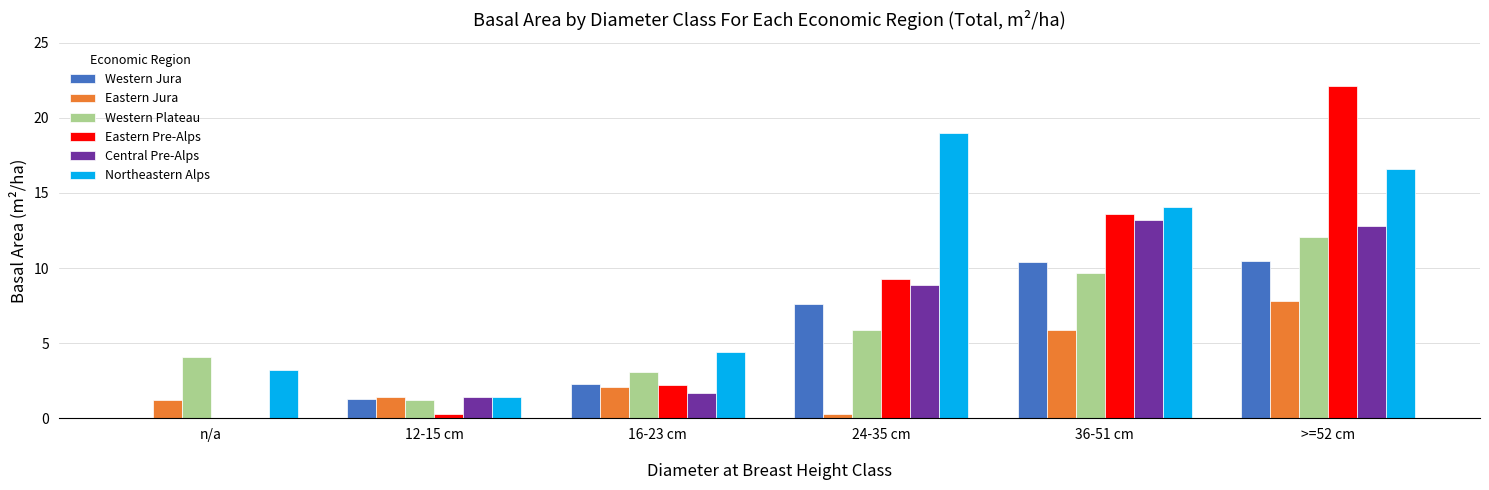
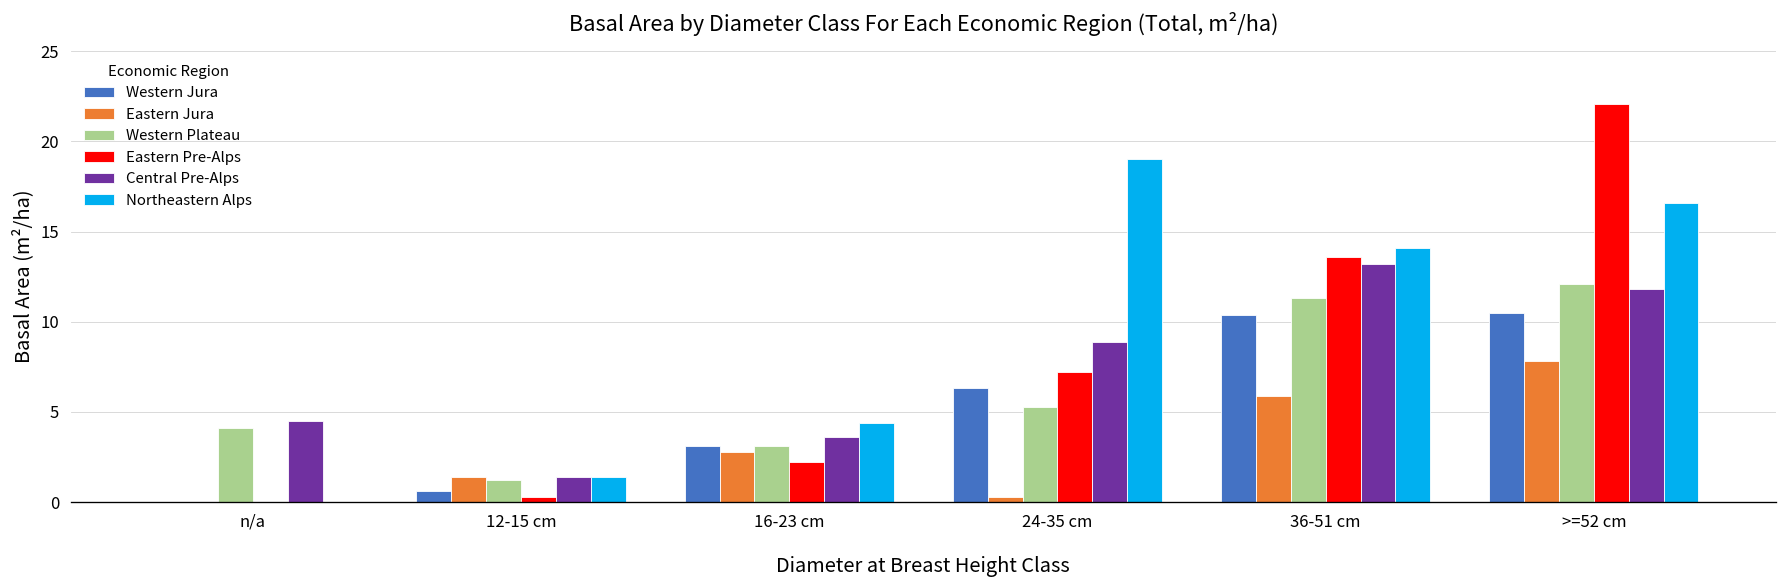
  {
    "Western Jura": {
      "n/a": 0.0,
-     "12-15 cm": 1.3,
-     "16-23 cm": 2.3,
-     "24-35 cm": 7.6,
+     "12-15 cm": 0.6,
+     "16-23 cm": 3.1,
+     "24-35 cm": 6.3,
      "36-51 cm": 10.4,
      ">=52 cm": 10.5
    },
    "Eastern Jura": {
-     "n/a": 1.2,
+     "n/a": 0.0,
      "12-15 cm": 1.4,
-     "16-23 cm": 2.1,
+     "16-23 cm": 2.8,
      "24-35 cm": 0.3,
      "36-51 cm": 5.9,
      ">=52 cm": 7.8
    },
    "Western Plateau": {
      "n/a": 4.1,
      "12-15 cm": 1.2,
      "16-23 cm": 3.1,
-     "24-35 cm": 5.9,
-     "36-51 cm": 9.7,
+     "24-35 cm": 5.3,
+     "36-51 cm": 11.3,
      ">=52 cm": 12.1
    },
    "Eastern Pre-Alps": {
      "n/a": 0.0,
      "12-15 cm": 0.3,
      "16-23 cm": 2.2,
-     "24-35 cm": 9.3,
+     "24-35 cm": 7.2,
      "36-51 cm": 13.6,
      ">=52 cm": 22.1
    },
    "Central Pre-Alps": {
-     "n/a": 0.0,
+     "n/a": 4.5,
      "12-15 cm": 1.4,
-     "16-23 cm": 1.7,
+     "16-23 cm": 3.6,
      "24-35 cm": 8.9,
      "36-51 cm": 13.2,
-     ">=52 cm": 12.8
+     ">=52 cm": 11.8
    },
    "Northeastern Alps": {
-     "n/a": 3.2,
+     "n/a": 0.0,
      "12-15 cm": 1.4,
      "16-23 cm": 4.4,
      "24-35 cm": 19.0,
      "36-51 cm": 14.1,
      ">=52 cm": 16.6
    }
  }
